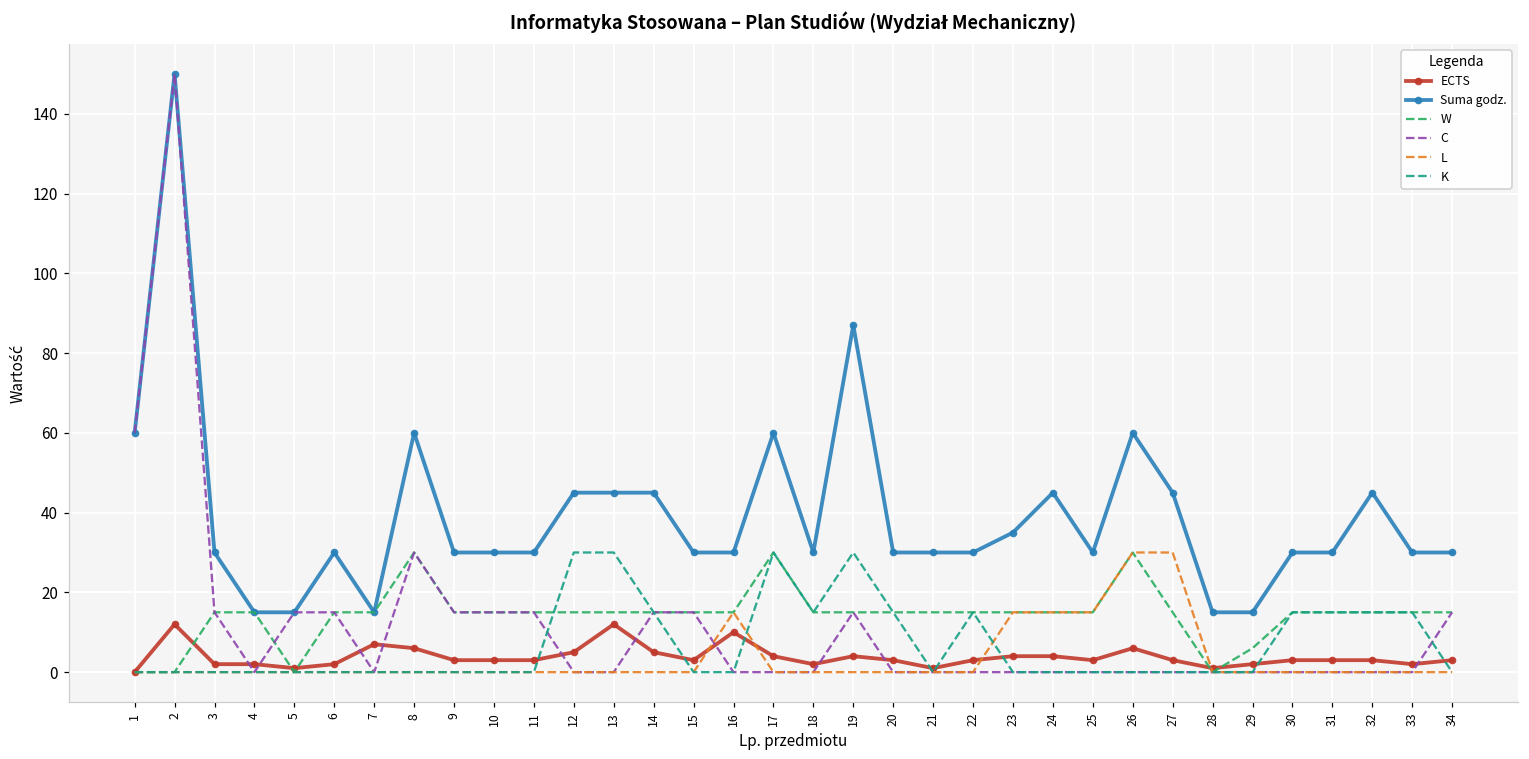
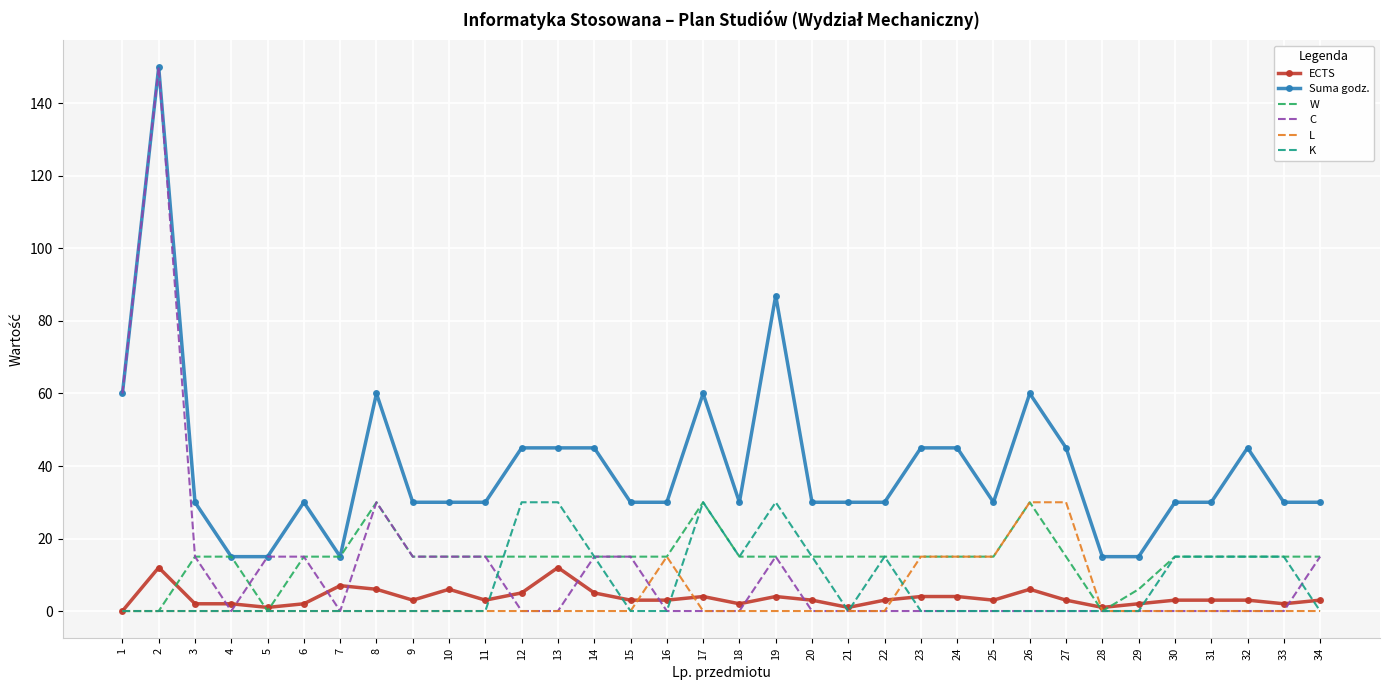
  {
    "ECTS": {
      "2": 12,
      "3": 2,
      "4": 2,
      "5": 1,
      "6": 2,
      "7": 7,
      "8": 6,
      "9": 3,
-     "10": 3,
+     "10": 6,
      "11": 3,
      "12": 5,
      "13": 12,
      "14": 5,
      "15": 3,
-     "16": 10,
+     "16": 3,
      "17": 4,
      "18": 2,
      "19": 4,
      "20": 3,
      "21": 1,
      "22": 3,
      "23": 4,
      "24": 4,
      "25": 3,
      "26": 6,
      "27": 3,
      "28": 1,
      "29": 2,
      "30": 3,
      "31": 3,
      "32": 3,
      "33": 2,
      "34": 3
    },
    "Suma godz.": {
      "3": 30,
      "6": 30,
      "8": 60,
      "9": 30,
      "10": 30,
      "11": 30,
      "12": 45,
      "13": 45,
      "14": 45,
      "15": 30,
      "16": 30,
      "17": 60,
      "18": 30,
      "19": 87,
      "20": 30,
      "21": 30,
      "22": 30,
-     "23": 35,
+     "23": 45,
      "24": 45,
      "25": 30,
      "26": 60,
      "27": 45,
      "28": 15,
      "29": 15,
      "30": 30,
      "31": 30,
      "32": 45,
      "33": 30,
      "34": 30
    },
    "L": {
      "14": 0,
      "19": 0,
      "27": 30
    }
  }
